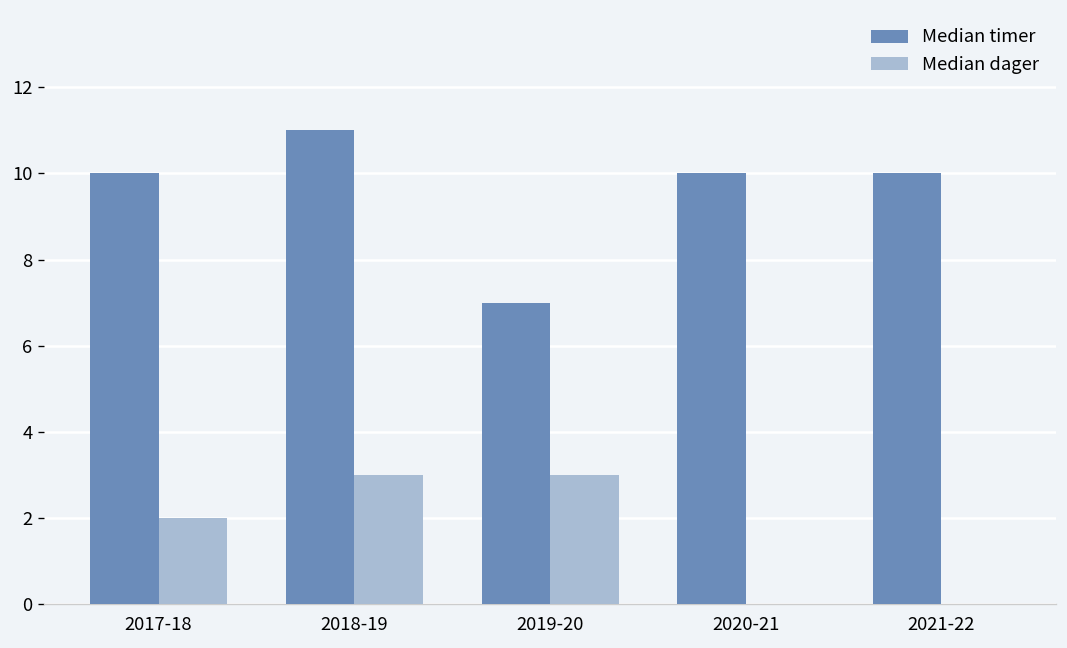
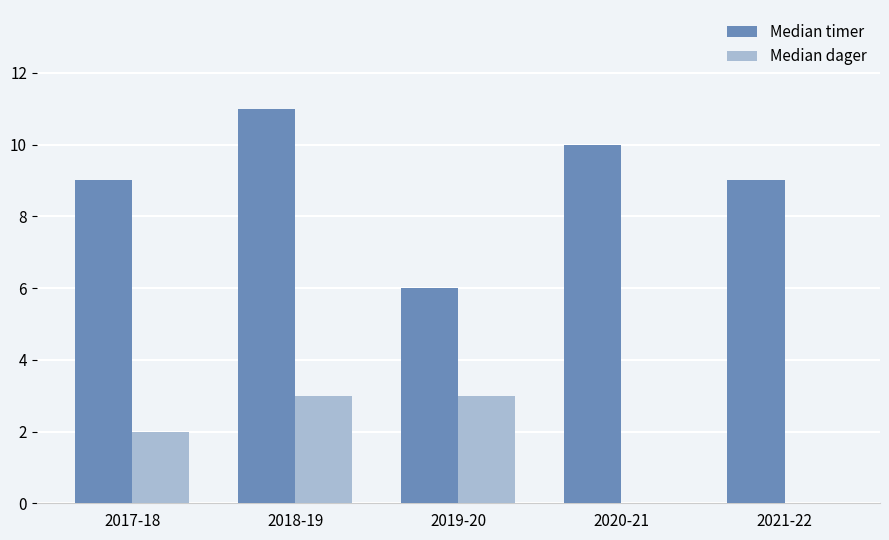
  {
    "Median timer": {
-     "2017-18": 10,
+     "2017-18": 9,
      "2018-19": 11,
-     "2019-20": 7,
+     "2019-20": 6,
      "2020-21": 10,
-     "2021-22": 10
+     "2021-22": 9
    },
    "Median dager": {
      "2017-18": 2,
      "2018-19": 3,
      "2019-20": 3,
      "2020-21": 0,
      "2021-22": 0
    }
  }
